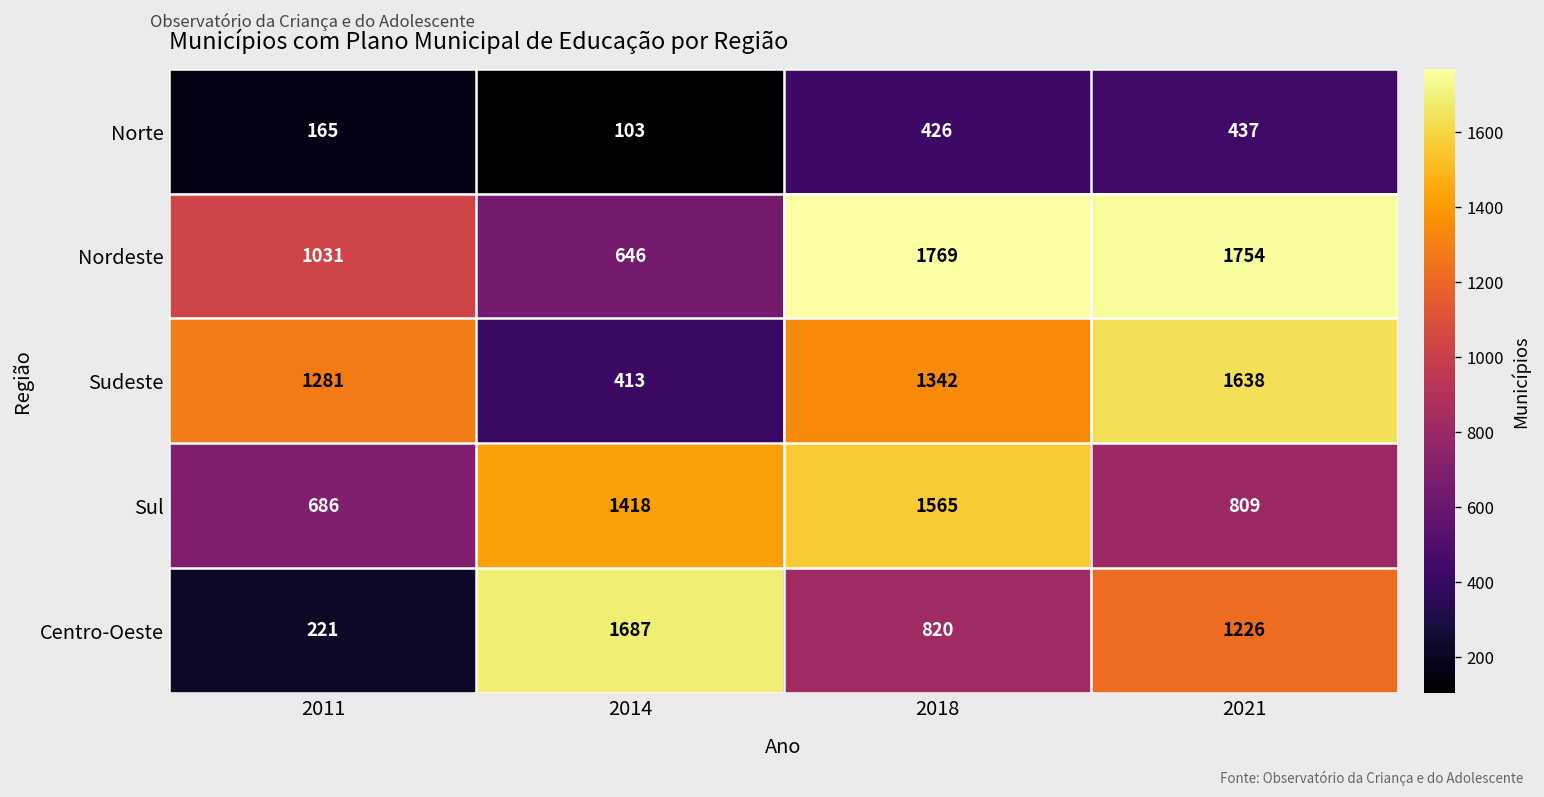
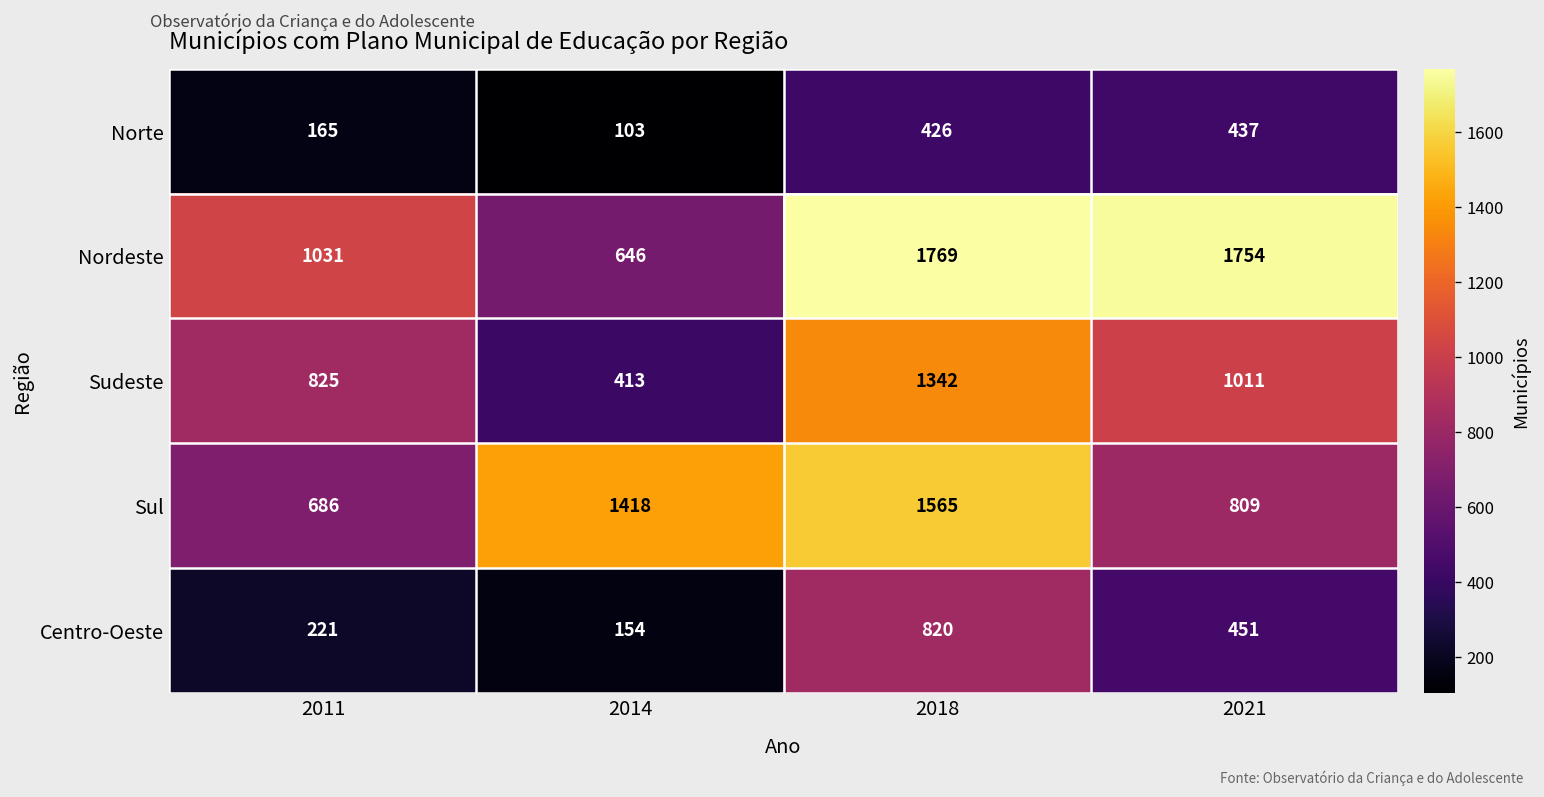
  {
    "Norte": {
      "2011": 165,
      "2014": 103,
      "2018": 426,
      "2021": 437
    },
    "Nordeste": {
      "2011": 1031,
      "2014": 646,
      "2018": 1769,
      "2021": 1754
    },
    "Sudeste": {
-     "2011": 1281,
+     "2011": 825,
      "2014": 413,
      "2018": 1342,
-     "2021": 1638
+     "2021": 1011
    },
    "Sul": {
      "2011": 686,
      "2014": 1418,
      "2018": 1565,
      "2021": 809
    },
    "Centro-Oeste": {
      "2011": 221,
-     "2014": 1687,
+     "2014": 154,
      "2018": 820,
-     "2021": 1226
+     "2021": 451
    }
  }
